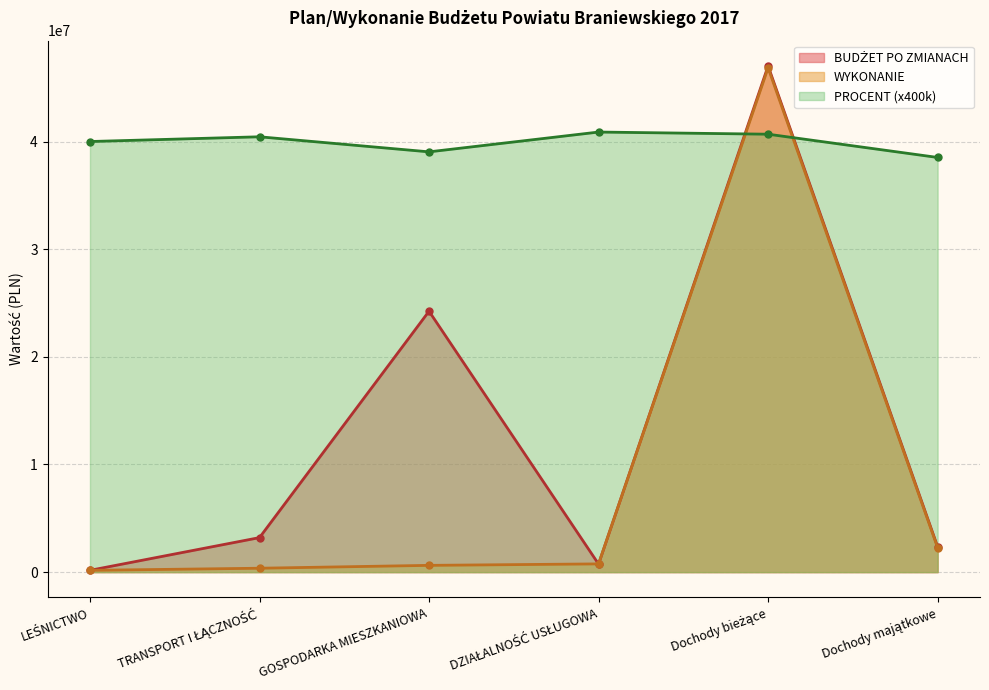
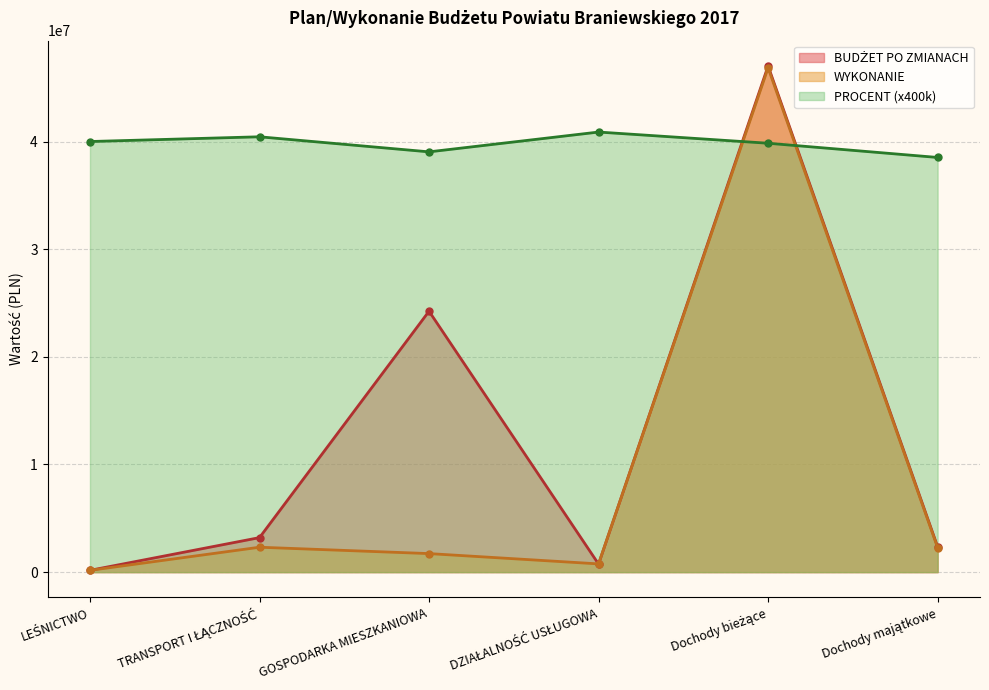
  {
    "BUDŻET PO ZMIANACH": {
      "TRANSPORT I ŁĄCZNOŚĆ": 3200000,
      "GOSPODARKA MIESZKANIOWA": 24200000
    },
    "WYKONANIE": {
-     "TRANSPORT I ŁĄCZNOŚĆ": 400000,
-     "GOSPODARKA MIESZKANIOWA": 600000
+     "TRANSPORT I ŁĄCZNOŚĆ": 2300000,
+     "GOSPODARKA MIESZKANIOWA": 1700000
    },
    "PROCENT (x400k)": {
      "LEŚNICTWO": 40000000,
      "TRANSPORT I ŁĄCZNOŚĆ": 40400000,
      "GOSPODARKA MIESZKANIOWA": 39000000,
      "DZIAŁALNOŚĆ USŁUGOWA": 40900000,
-     "Dochody bieżące": 40700000,
+     "Dochody bieżące": 39800000,
      "Dochody majątkowe": 38500000
    }
  }
